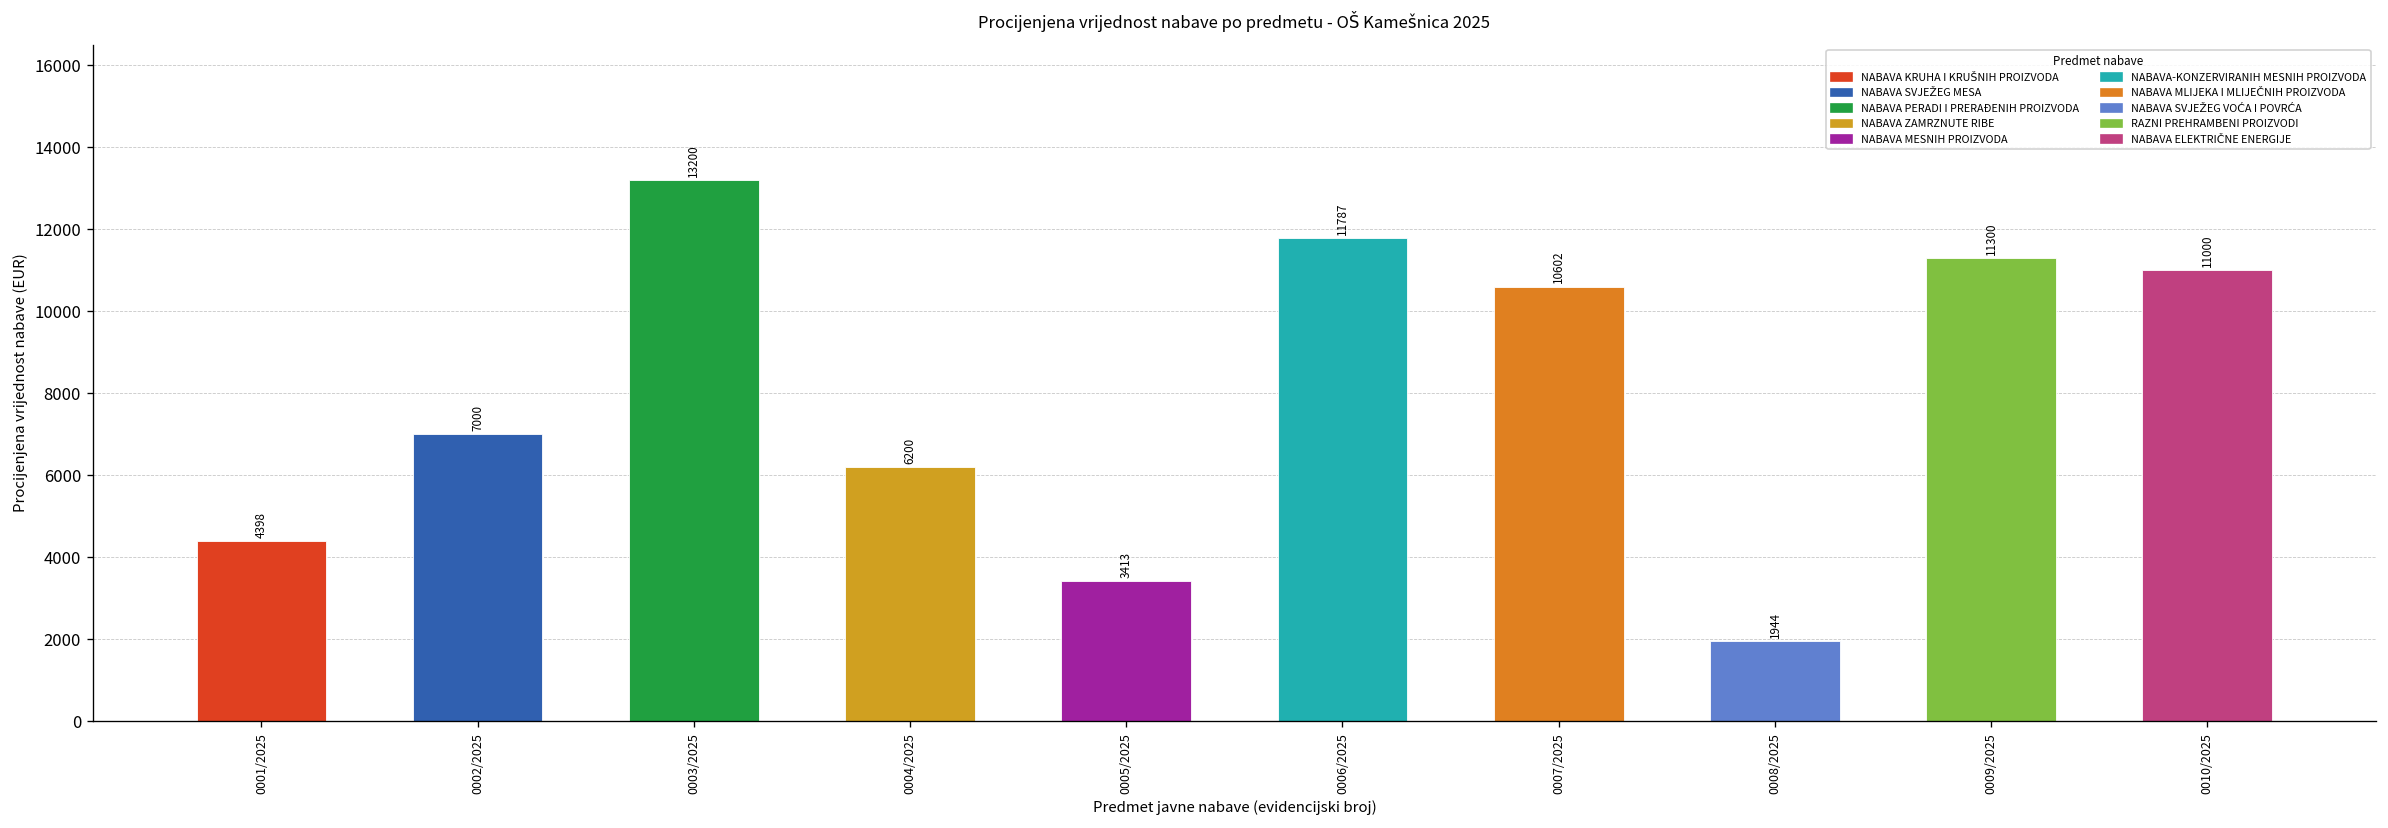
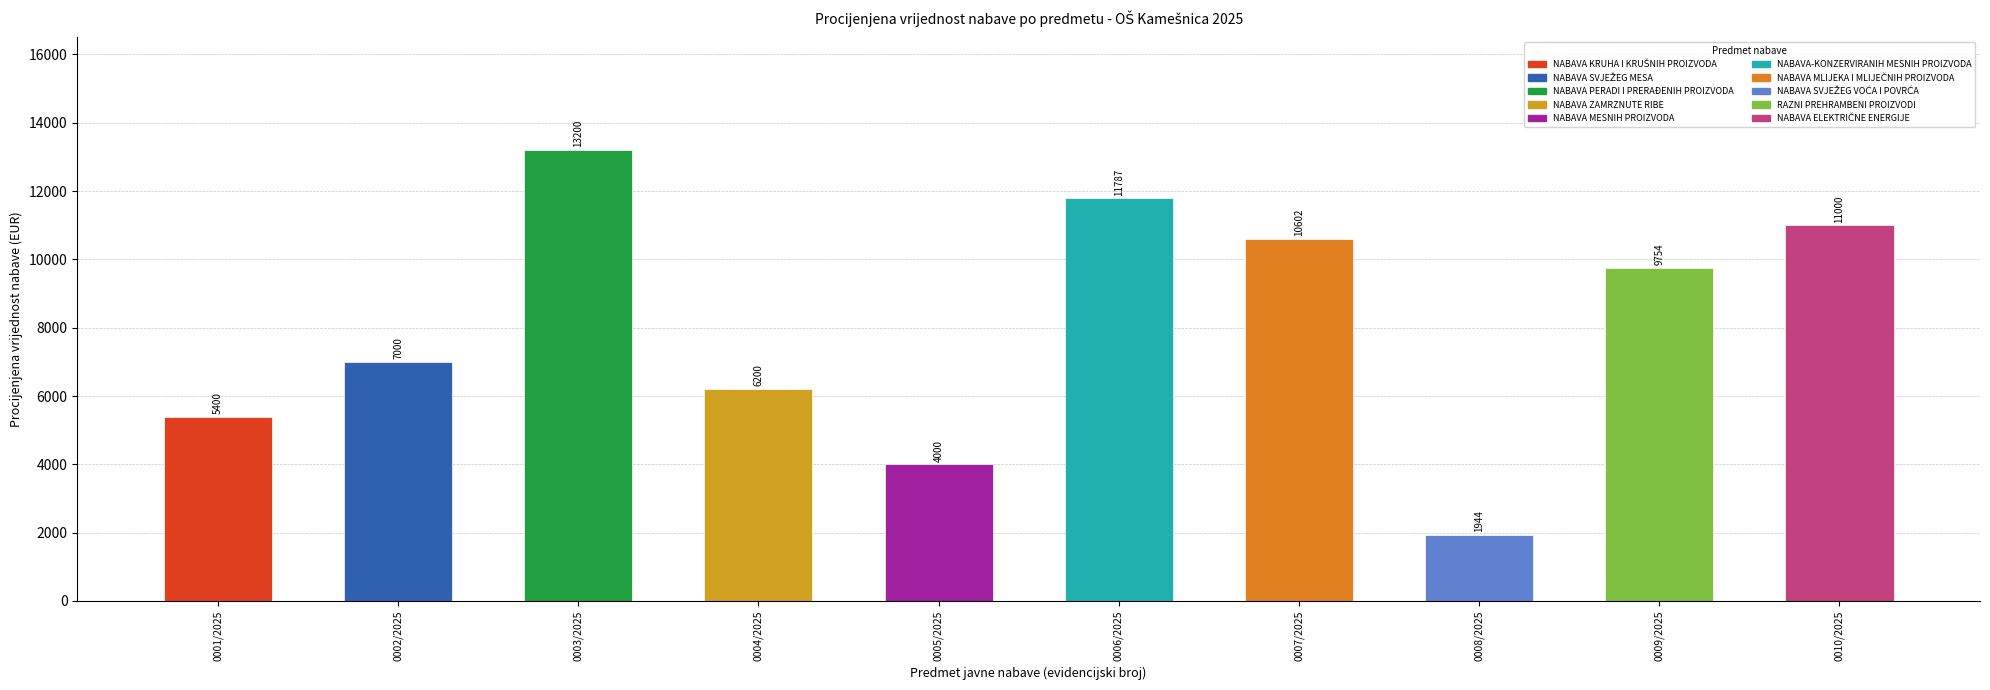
  {
-   "0001/2025": 4398,
+   "0001/2025": 5400,
    "0002/2025": 7000,
    "0003/2025": 13200,
    "0004/2025": 6200,
-   "0005/2025": 3413,
+   "0005/2025": 4000,
    "0006/2025": 11787,
    "0007/2025": 10602,
    "0008/2025": 1944,
-   "0009/2025": 11300,
+   "0009/2025": 9754,
    "0010/2025": 11000
  }
